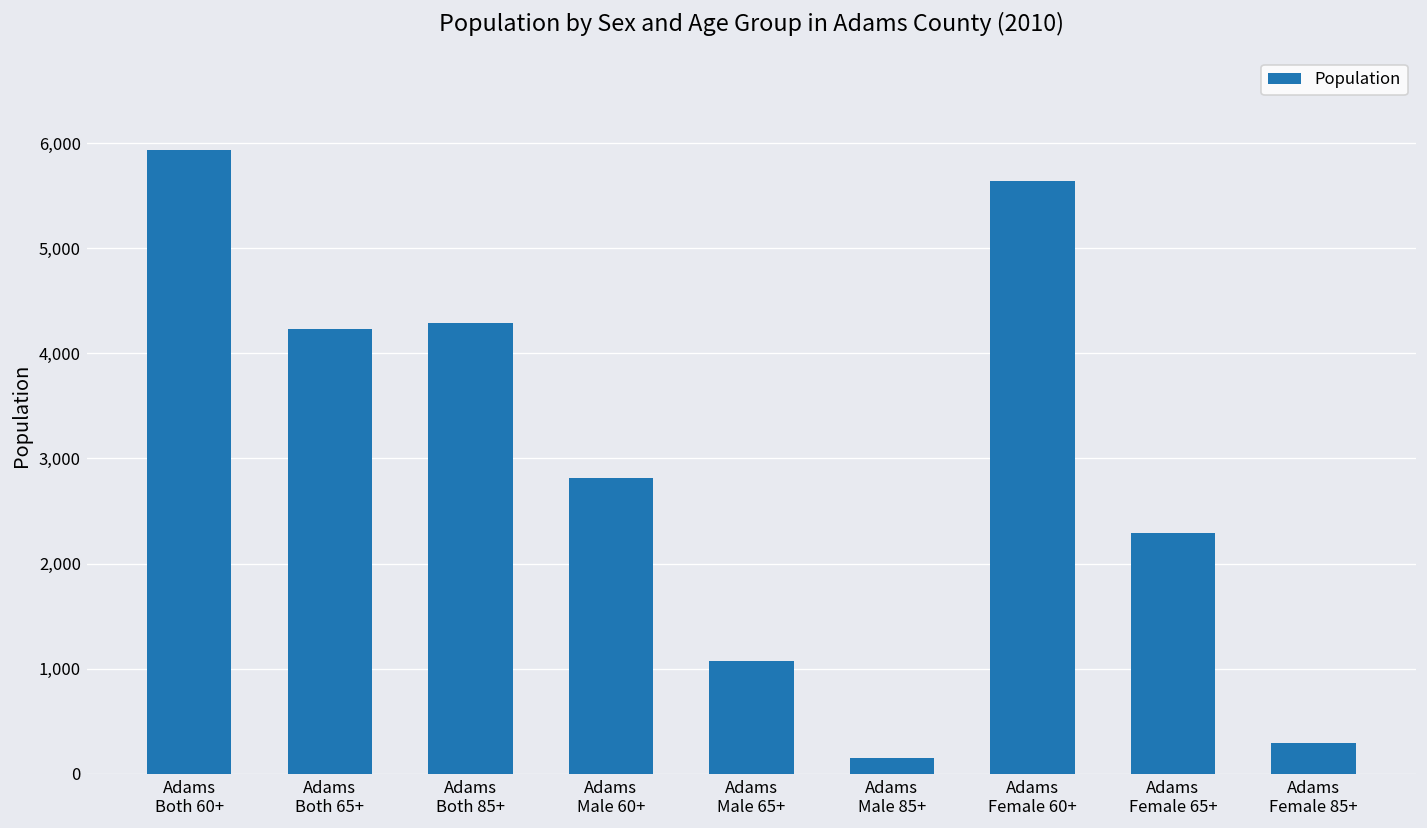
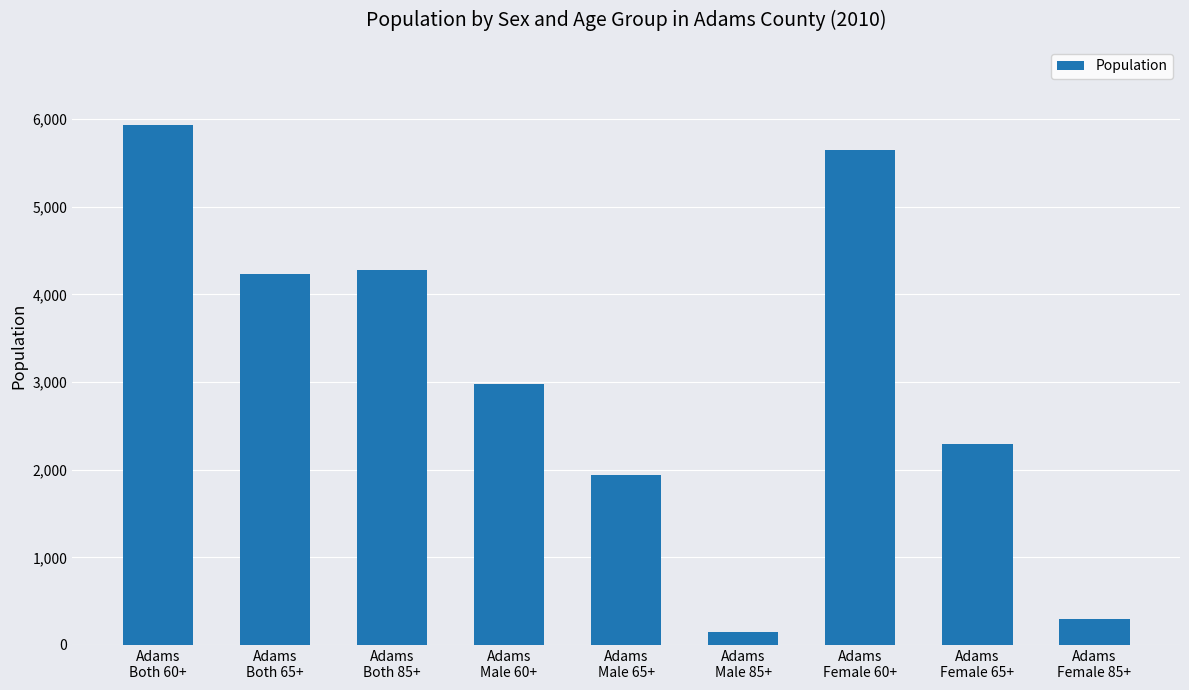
  {
    "Adams Both 60+": "5,900",
    "Adams Both 65+": "4,200",
    "Adams Both 85+": "4,300",
-   "Adams Male 60+": "2,800",
-   "Adams Male 65+": "1,100",
+   "Adams Male 60+": "3,000",
+   "Adams Male 65+": "1,900",
    "Adams Male 85+": "200",
    "Adams Female 60+": "5,600",
    "Adams Female 65+": "2,300",
    "Adams Female 85+": "300"
  }
